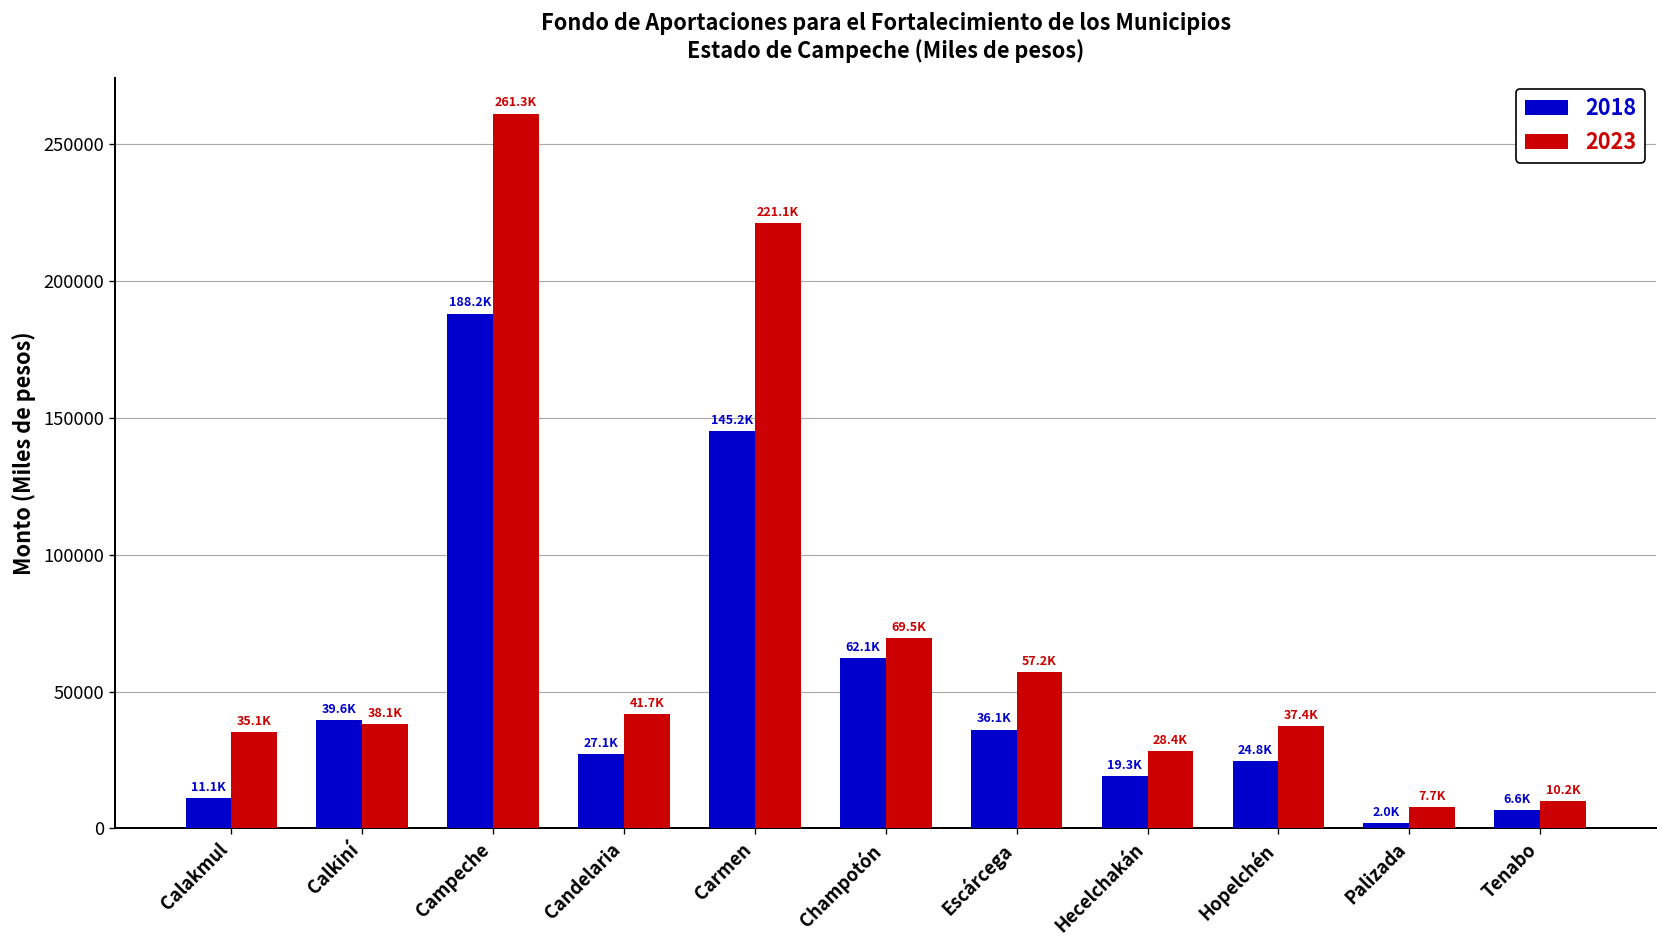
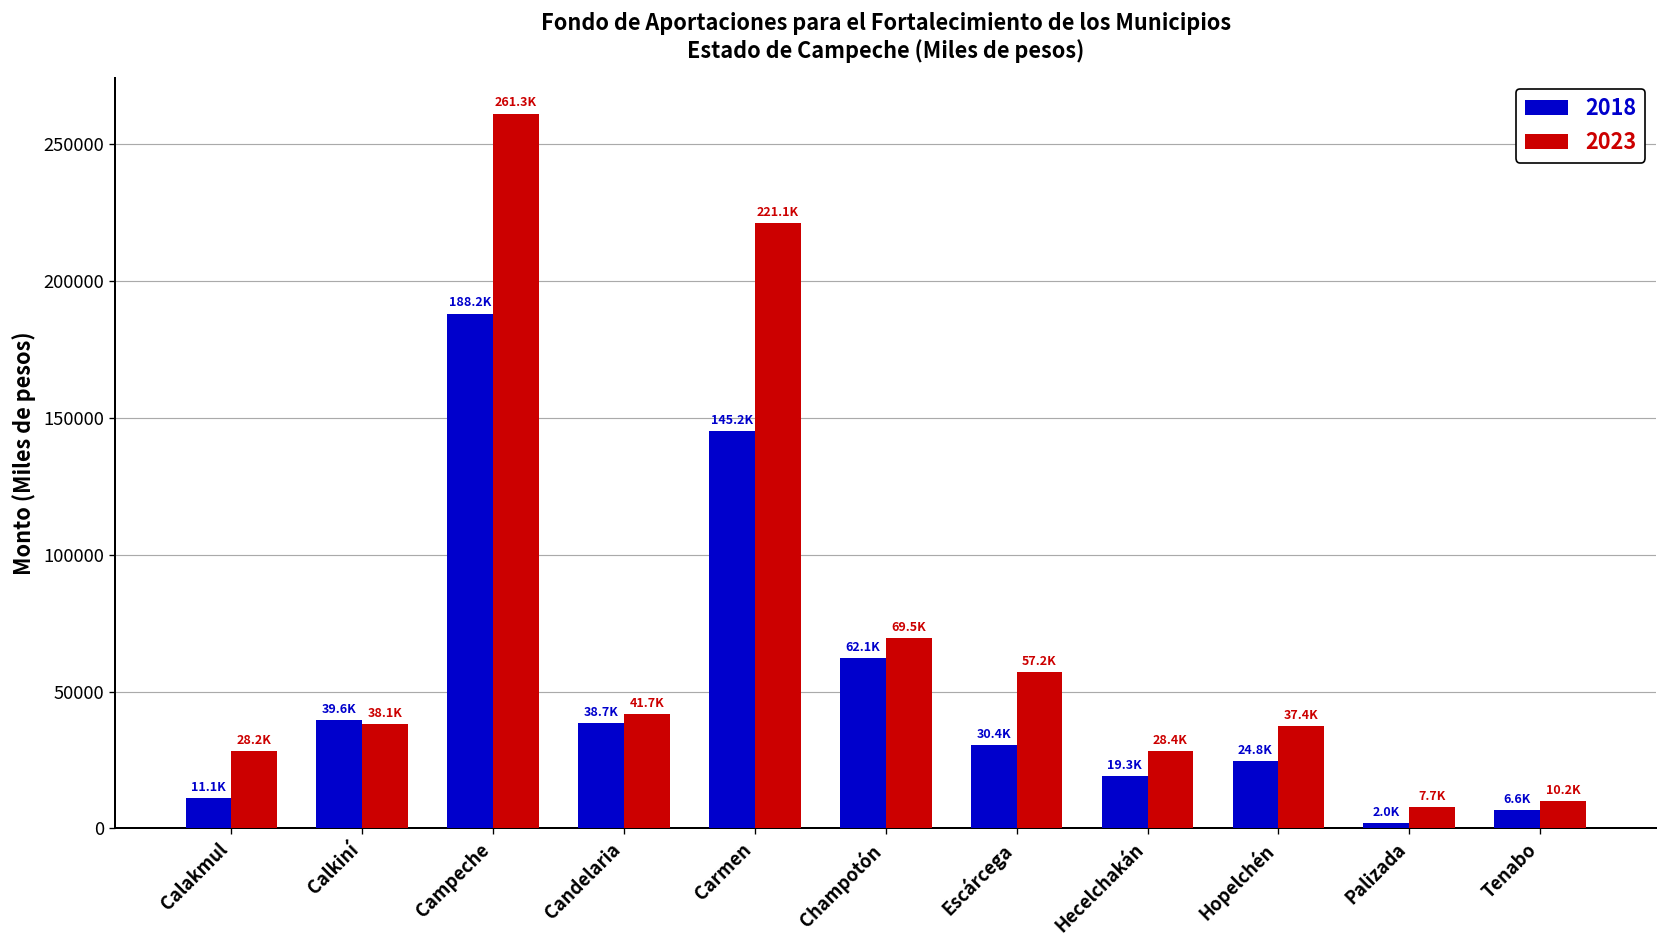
  {
    "2018": {
      "Calakmul": "11.1K",
      "Calkiní": "39.6K",
      "Campeche": "188.2K",
-     "Candelaria": "27.1K",
+     "Candelaria": "38.7K",
      "Carmen": "145.2K",
      "Champotón": "62.1K",
-     "Escárcega": "36.1K",
+     "Escárcega": "30.4K",
      "Hecelchakán": "19.3K",
      "Hopelchén": "24.8K",
      "Palizada": "2.0K",
      "Tenabo": "6.6K"
    },
    "2023": {
-     "Calakmul": "35.1K",
+     "Calakmul": "28.2K",
      "Calkiní": "38.1K",
      "Campeche": "261.3K",
      "Candelaria": "41.7K",
      "Carmen": "221.1K",
      "Champotón": "69.5K",
      "Escárcega": "57.2K",
      "Hecelchakán": "28.4K",
      "Hopelchén": "37.4K",
      "Palizada": "7.7K",
      "Tenabo": "10.2K"
    }
  }
